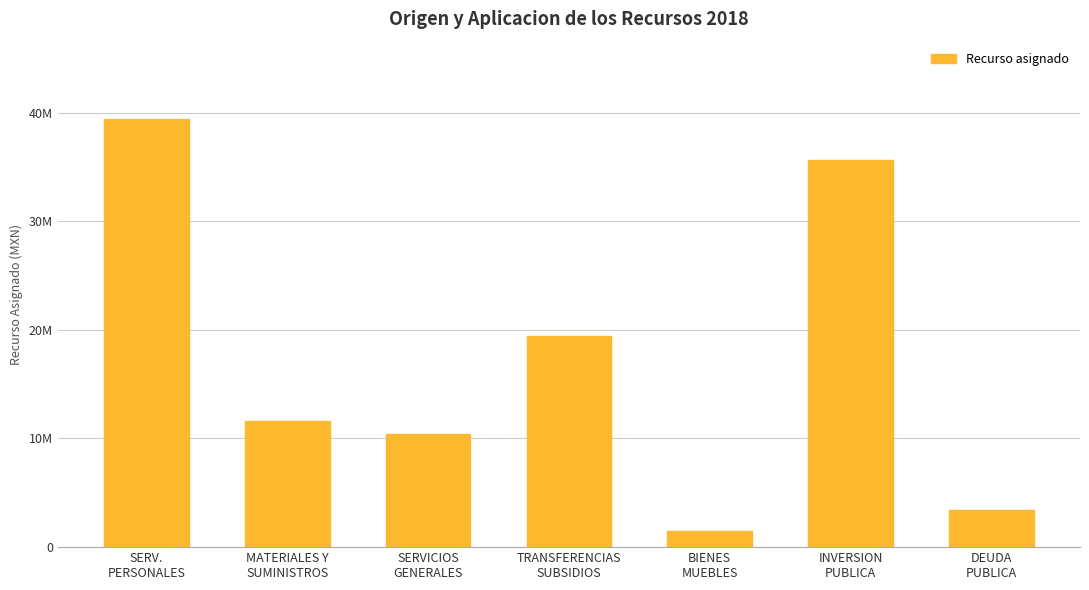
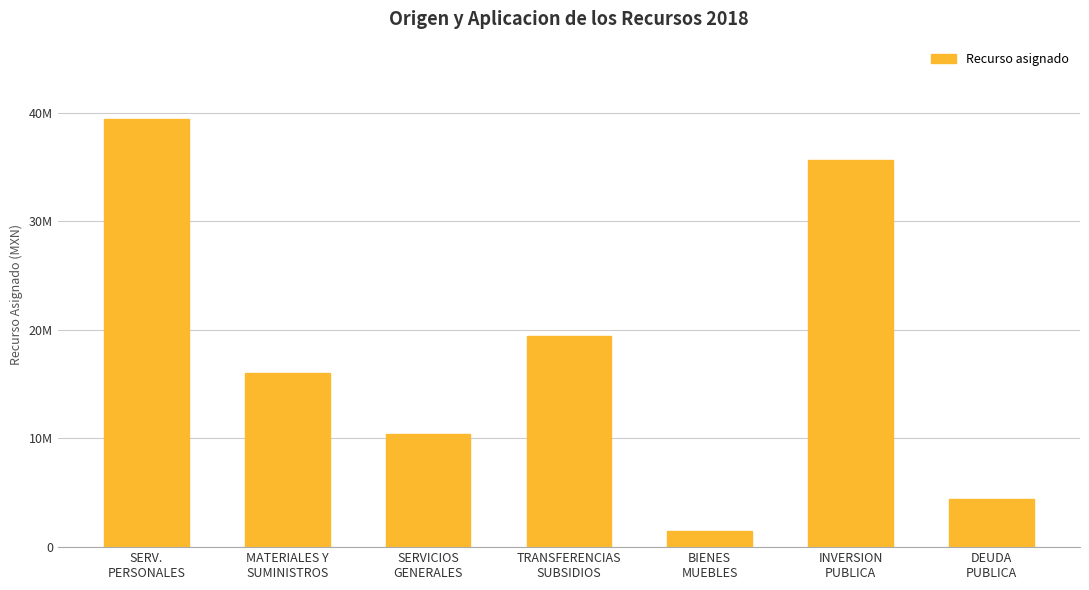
  {
    "SERV. PERSONALES": 39400000,
-   "MATERIALES Y SUMINISTROS": 11600000,
+   "MATERIALES Y SUMINISTROS": 16000000,
    "SERVICIOS GENERALES": 10400000,
    "TRANSFERENCIAS SUBSIDIOS": 19400000,
    "BIENES MUEBLES": 1500000,
    "INVERSION PUBLICA": 35600000,
-   "DEUDA PUBLICA": 3400000
+   "DEUDA PUBLICA": 4500000
  }
